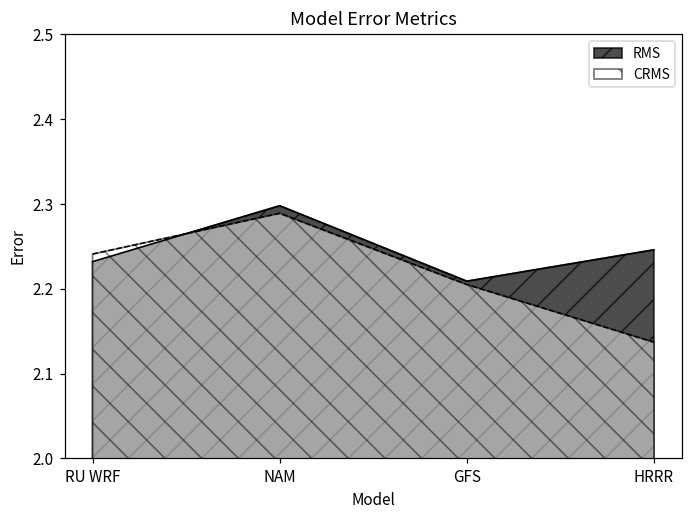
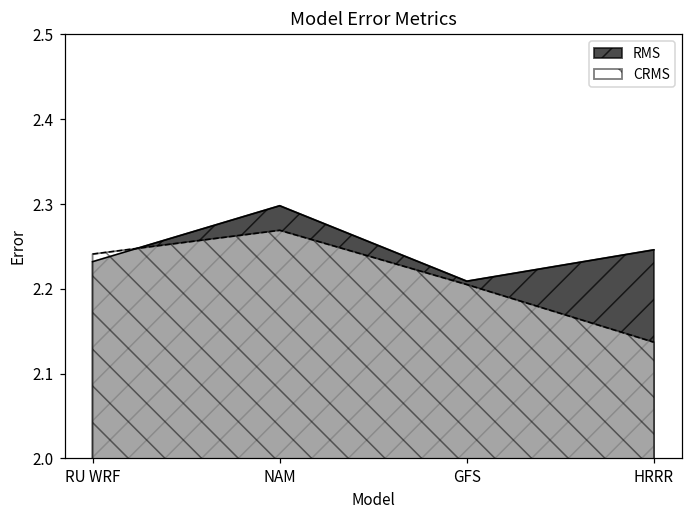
  {
    "RMS": {
      "RU WRF": 2.23,
      "NAM": 2.30,
      "GFS": 2.21,
      "HRRR": 2.25
    },
    "CRMS": {
      "RU WRF": 2.24,
-     "NAM": 2.29,
+     "NAM": 2.27,
      "GFS": 2.21,
      "HRRR": 2.14
    }
  }
